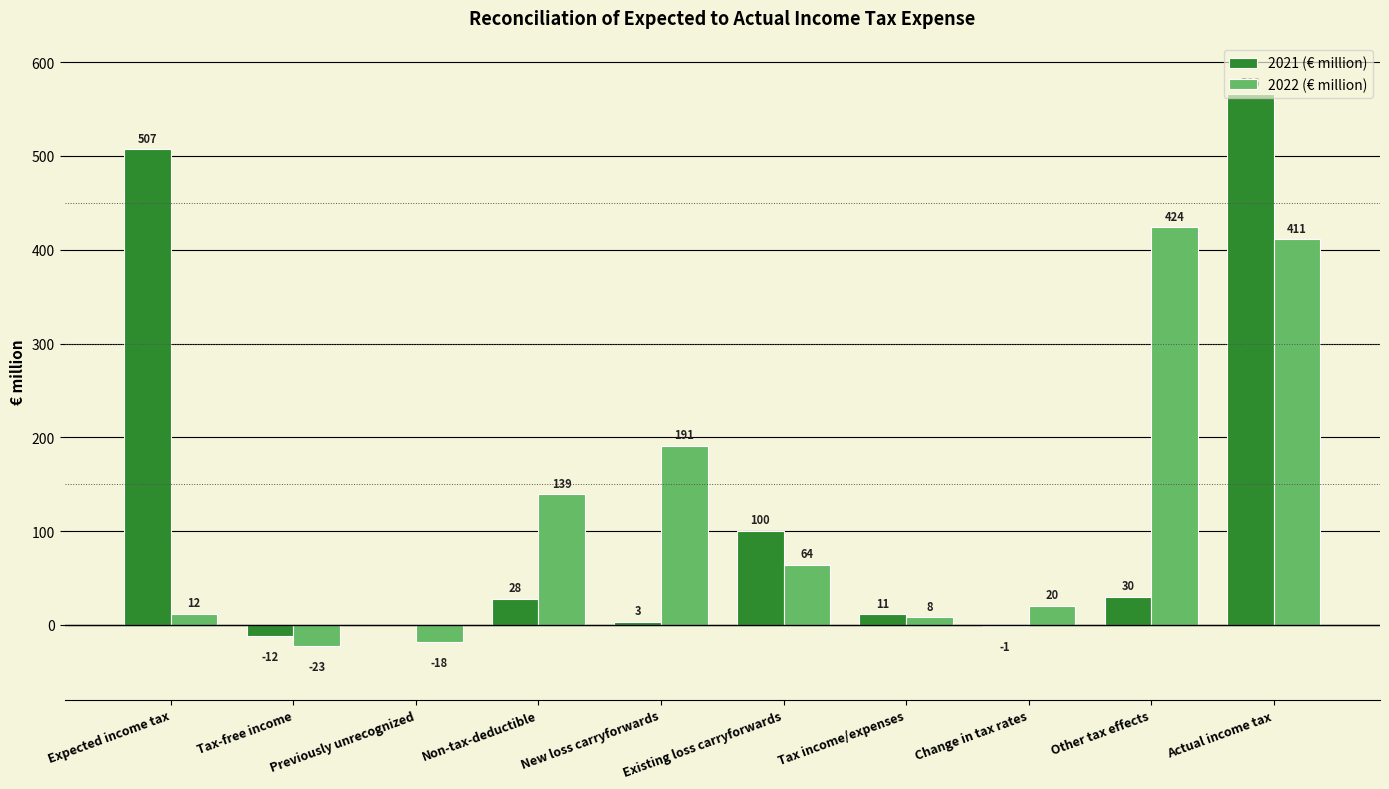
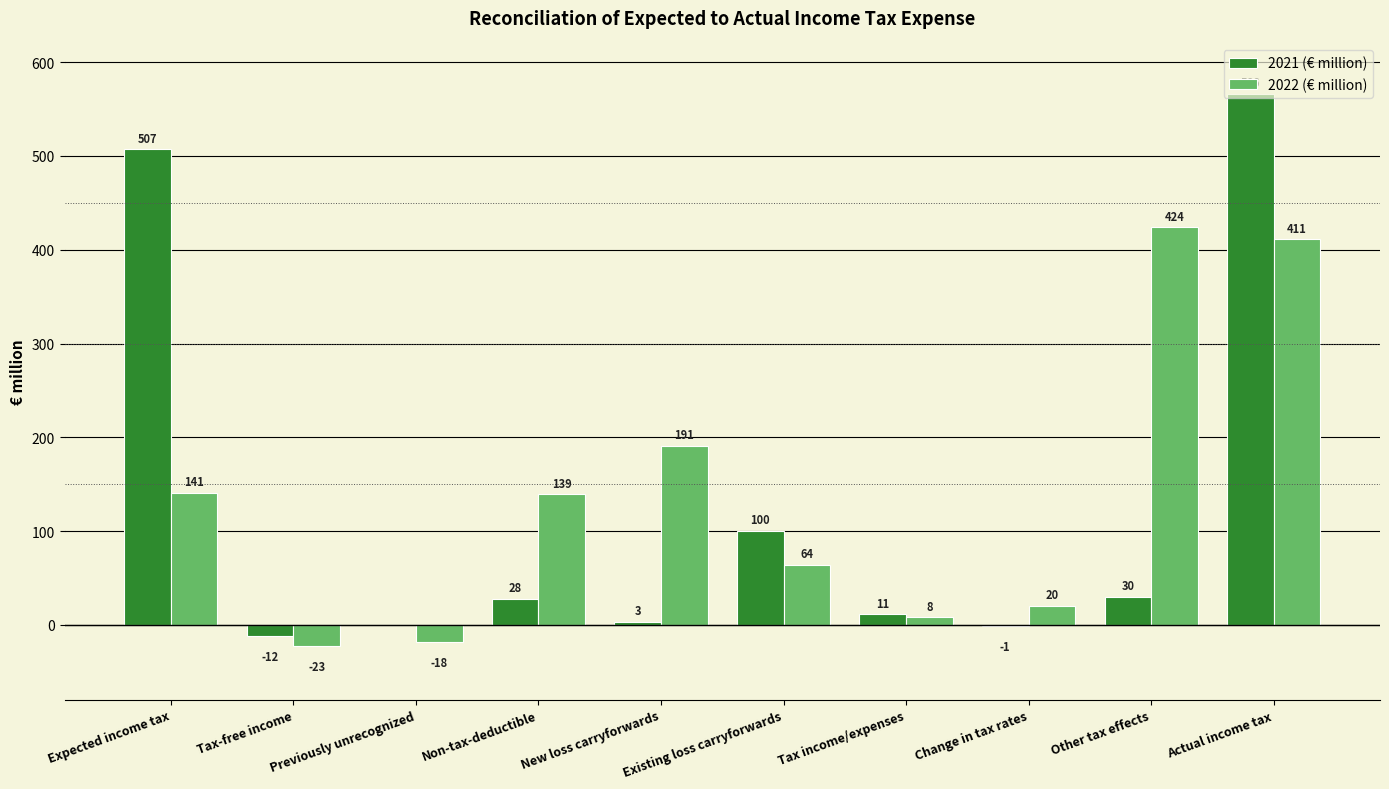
  {
    "2021 (€ million)": {
      "Expected income tax": 507,
      "Tax-free income": -12,
      "Non-tax-deductible": 28,
      "New loss carryforwards": 3,
      "Existing loss carryforwards": 100,
      "Tax income/expenses": 11,
      "Change in tax rates": -1,
      "Other tax effects": 30
    },
    "2022 (€ million)": {
-     "Expected income tax": 12,
+     "Expected income tax": 141,
      "Tax-free income": -23,
      "Previously unrecognized": -18,
      "Non-tax-deductible": 139,
      "New loss carryforwards": 191,
      "Existing loss carryforwards": 64,
      "Tax income/expenses": 8,
      "Change in tax rates": 20,
      "Other tax effects": 424,
      "Actual income tax": 411
    }
  }
